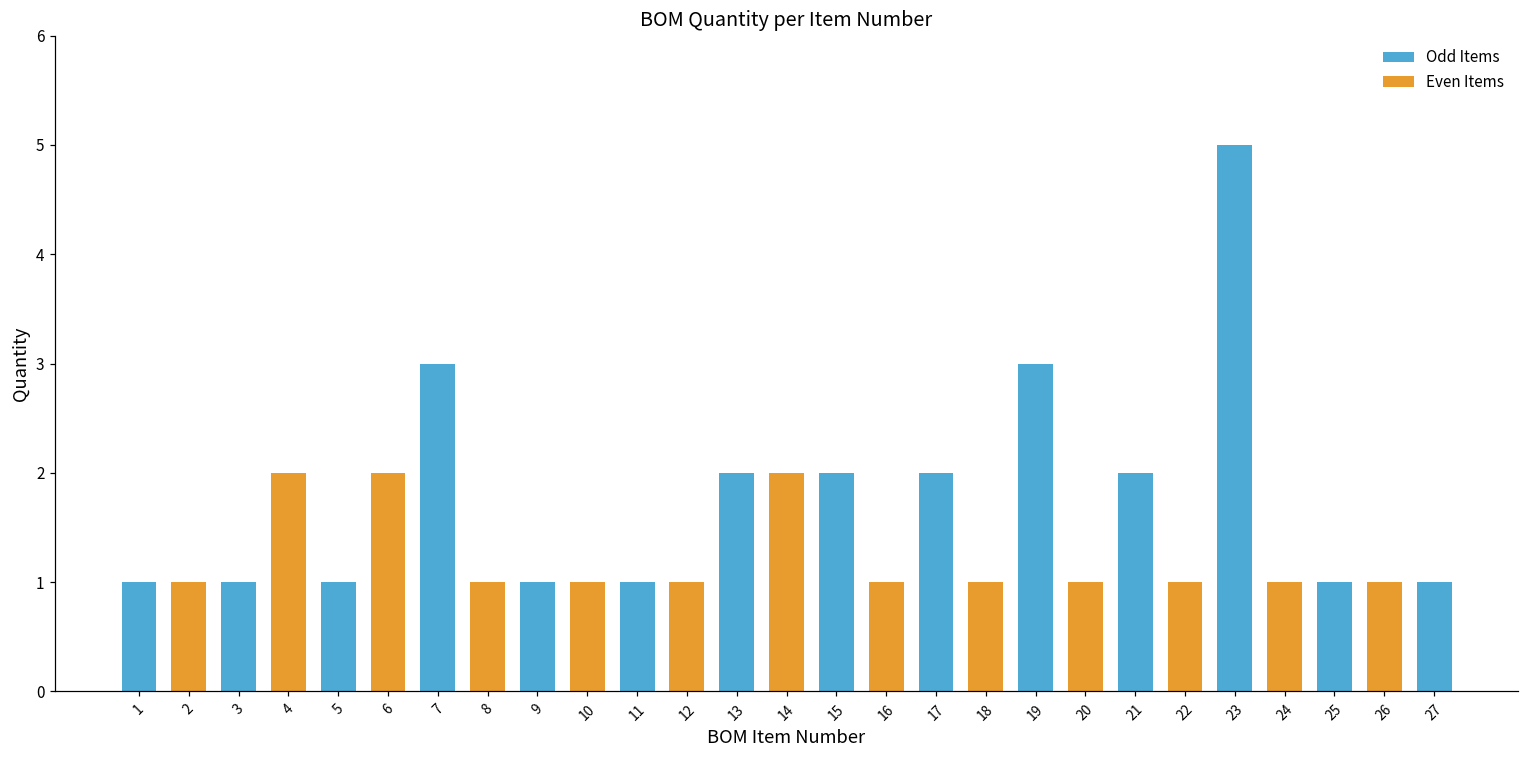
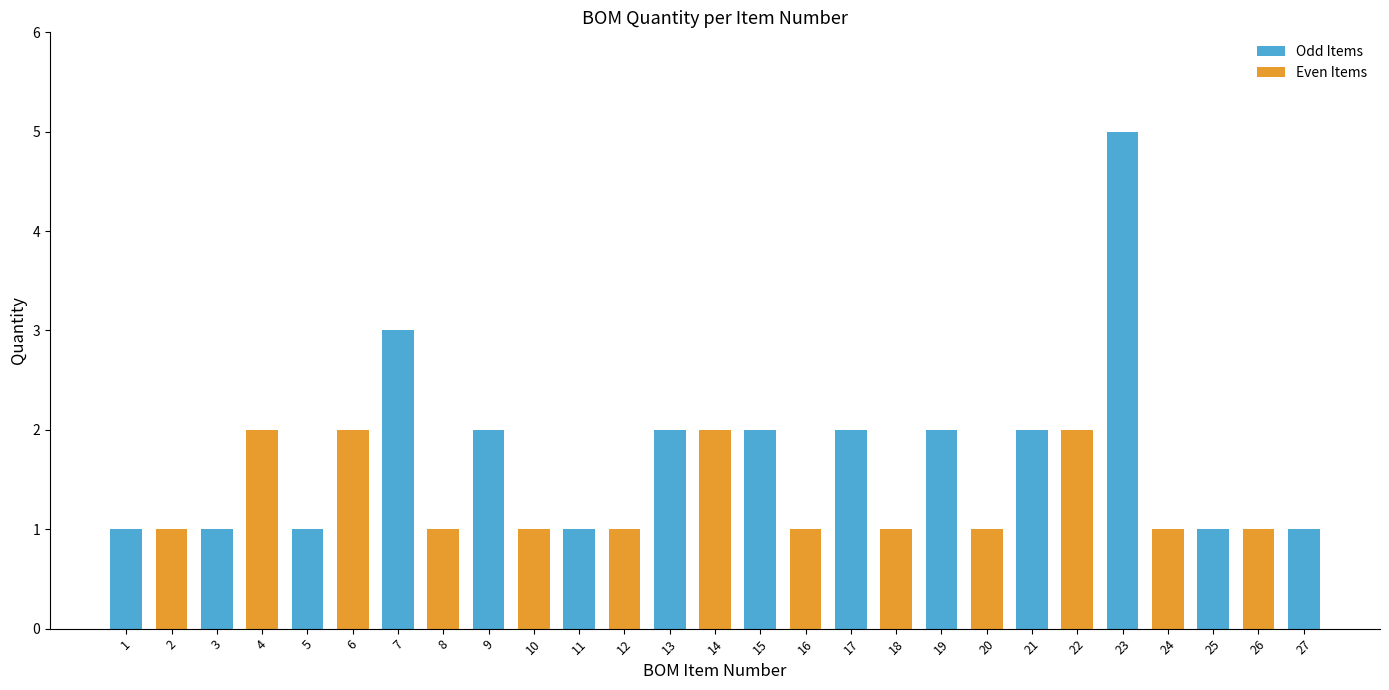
  {
    "1": 1,
    "2": 1,
    "3": 1,
    "4": 2,
    "5": 1,
    "6": 2,
    "7": 3,
    "8": 1,
-   "9": 1,
+   "9": 2,
    "10": 1,
    "11": 1,
    "12": 1,
    "13": 2,
    "14": 2,
    "15": 2,
    "16": 1,
    "17": 2,
    "18": 1,
-   "19": 3,
+   "19": 2,
    "20": 1,
    "21": 2,
-   "22": 1,
+   "22": 2,
    "23": 5,
    "24": 1,
    "25": 1,
    "26": 1,
    "27": 1
  }
